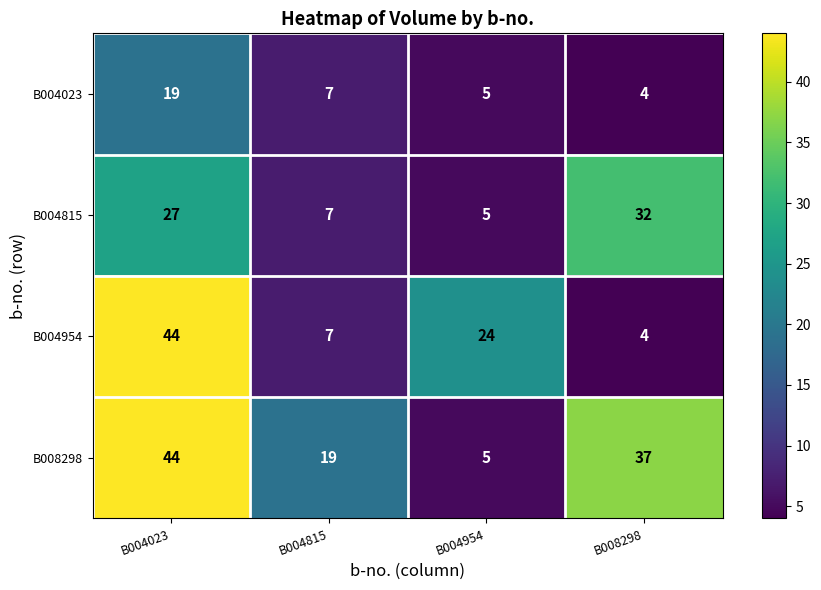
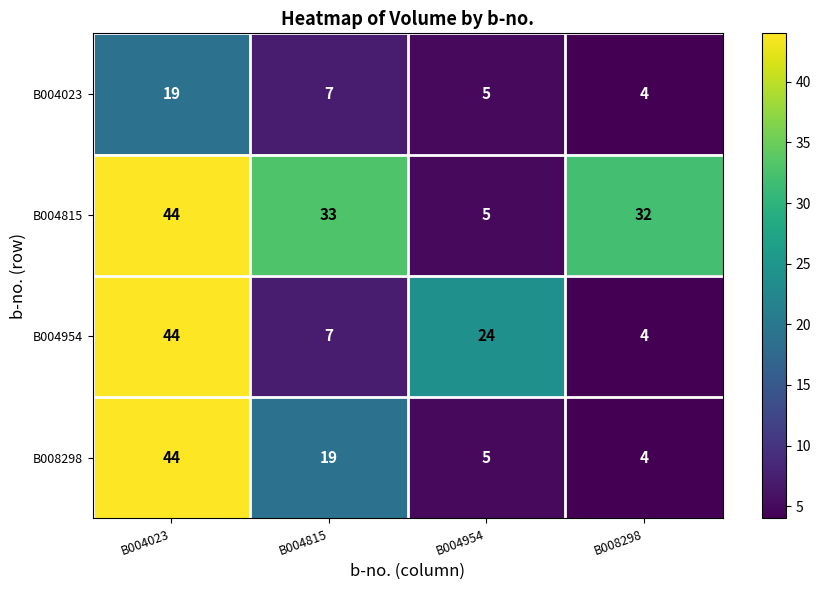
  {
    "B004023": {
      "B004023": 19,
      "B004815": 7,
      "B004954": 5,
      "B008298": 4
    },
    "B004815": {
-     "B004023": 27,
-     "B004815": 7,
+     "B004023": 44,
+     "B004815": 33,
      "B004954": 5,
      "B008298": 32
    },
    "B004954": {
      "B004023": 44,
      "B004815": 7,
      "B004954": 24,
      "B008298": 4
    },
    "B008298": {
      "B004023": 44,
      "B004815": 19,
      "B004954": 5,
-     "B008298": 37
+     "B008298": 4
    }
  }
